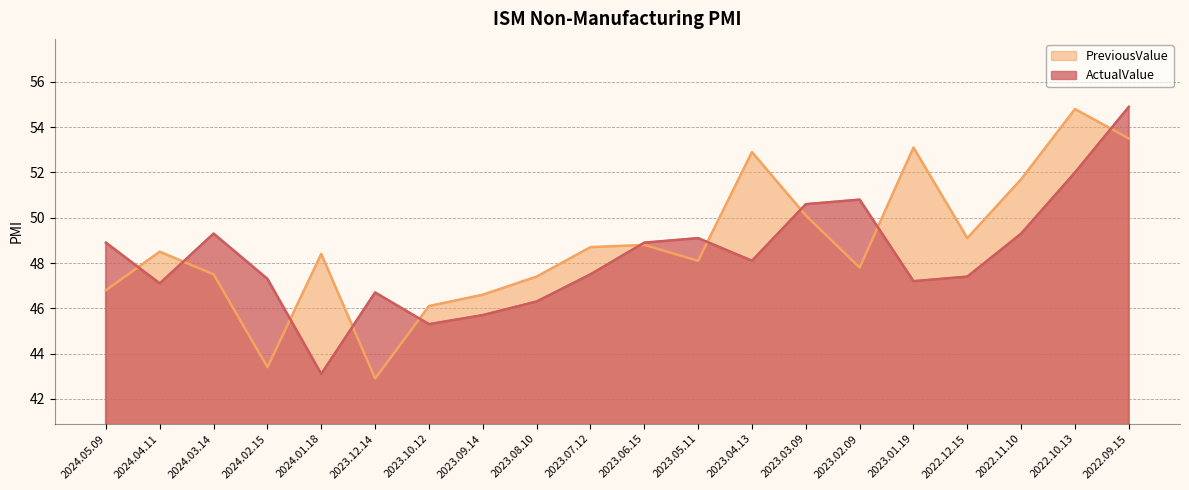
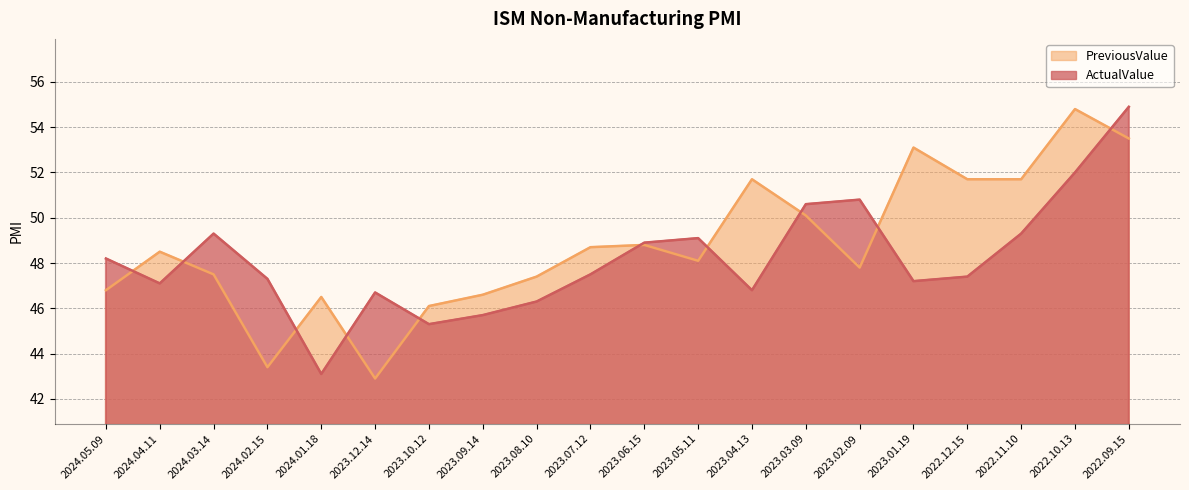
  {
    "PreviousValue": {
      "2024.05.09": 46.8,
      "2024.04.11": 48.5,
      "2024.03.14": 47.5,
      "2024.02.15": 43.4,
-     "2024.01.18": 48.4,
+     "2024.01.18": 46.5,
      "2023.12.14": 42.9,
      "2023.10.12": 46.1,
      "2023.09.14": 46.6,
      "2023.08.10": 47.4,
      "2023.07.12": 48.7,
      "2023.05.11": 48.1,
-     "2023.04.13": 52.9,
+     "2023.04.13": 51.7,
      "2023.03.09": 50.1,
      "2023.02.09": 47.8,
      "2023.01.19": 53.1,
-     "2022.12.15": 49.1,
+     "2022.12.15": 51.7,
      "2022.11.10": 51.7,
      "2022.10.13": 54.8,
      "2022.09.15": 53.5
    },
    "ActualValue": {
-     "2024.05.09": 48.9,
+     "2024.05.09": 48.2,
      "2024.04.11": 47.1,
      "2024.03.14": 49.3,
      "2024.02.15": 47.3,
      "2024.01.18": 43.1,
      "2023.12.14": 46.7,
      "2023.10.12": 45.3,
      "2023.09.14": 45.7,
      "2023.08.10": 46.3,
      "2023.07.12": 47.5,
      "2023.05.11": 49.1,
-     "2023.04.13": 48.1,
+     "2023.04.13": 46.8,
      "2023.03.09": 50.6,
      "2023.02.09": 50.8,
      "2023.01.19": 47.2,
      "2022.12.15": 47.4,
      "2022.11.10": 49.3,
      "2022.10.13": 52.0,
      "2022.09.15": 54.9
    }
  }
